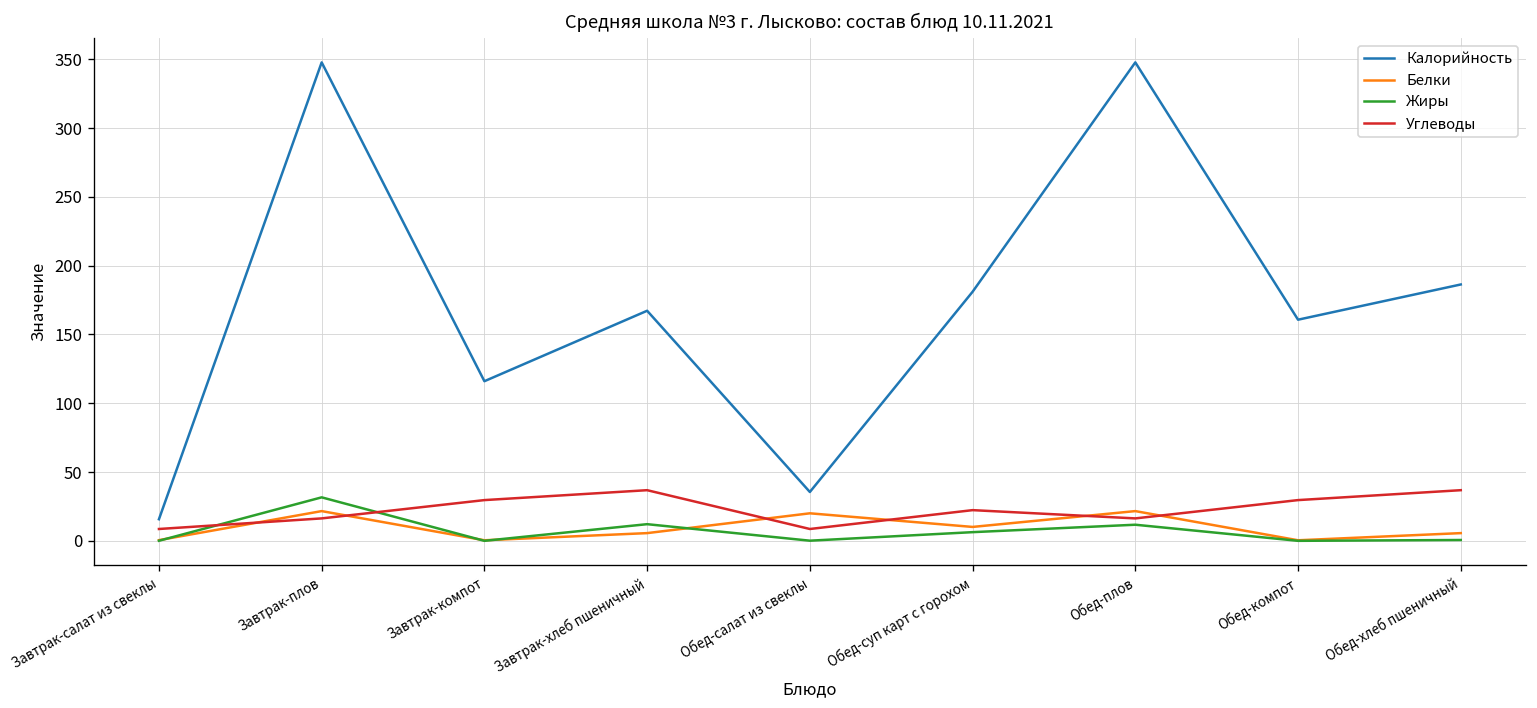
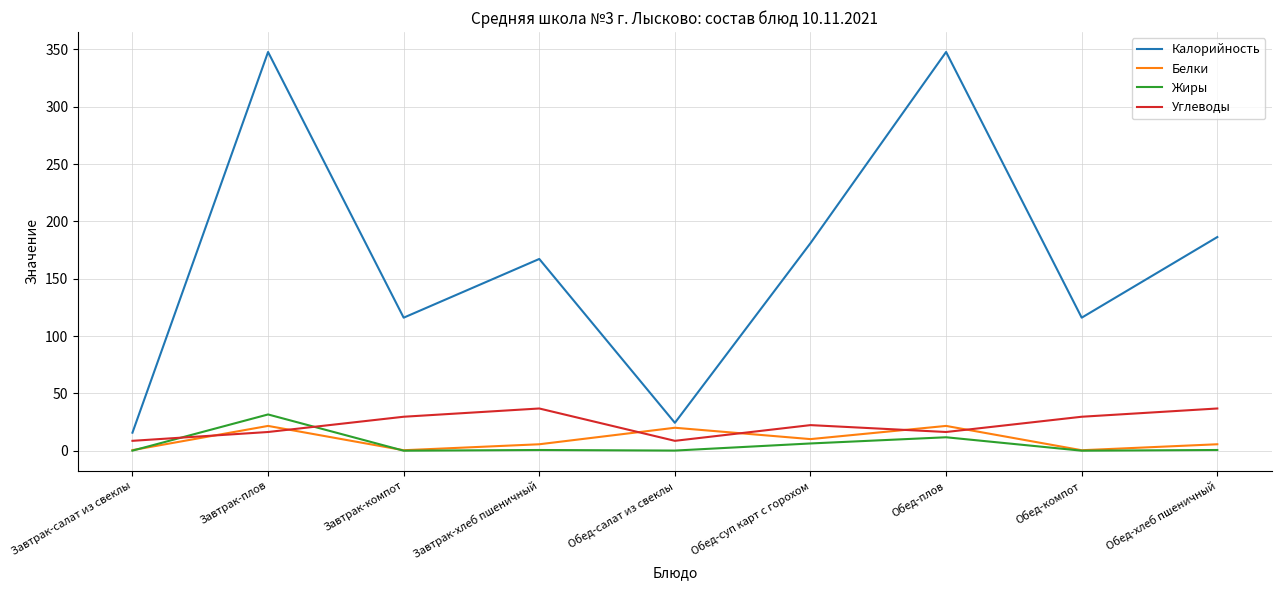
  {
    "Калорийность": {
      "Завтрак-салат из свеклы": 16,
      "Завтрак-плов": 348,
      "Завтрак-компот": 116,
      "Завтрак-хлеб пшеничный": 167,
-     "Обед-салат из свеклы": 36,
+     "Обед-салат из свеклы": 24,
      "Обед-суп карт с горохом": 181,
      "Обед-плов": 348,
-     "Обед-компот": 161,
+     "Обед-компот": 116,
      "Обед-хлеб пшеничный": 186
    },
    "Белки": {
      "Завтрак-плов": 22,
      "Завтрак-хлеб пшеничный": 6,
      "Обед-салат из свеклы": 20,
      "Обед-суп карт с горохом": 10,
      "Обед-плов": 22,
      "Обед-хлеб пшеничный": 6
    },
    "Жиры": {
      "Завтрак-плов": 32,
-     "Завтрак-хлеб пшеничный": 12,
+     "Завтрак-хлеб пшеничный": 1,
      "Обед-салат из свеклы": 0,
      "Обед-суп карт с горохом": 6,
      "Обед-плов": 12,
      "Обед-хлеб пшеничный": 1
    },
    "Углеводы": {
      "Завтрак-салат из свеклы": 9,
      "Завтрак-плов": 16,
      "Завтрак-компот": 30,
      "Завтрак-хлеб пшеничный": 37,
      "Обед-салат из свеклы": 9,
      "Обед-суп карт с горохом": 22,
      "Обед-плов": 16,
      "Обед-компот": 30,
      "Обед-хлеб пшеничный": 37
    }
  }
